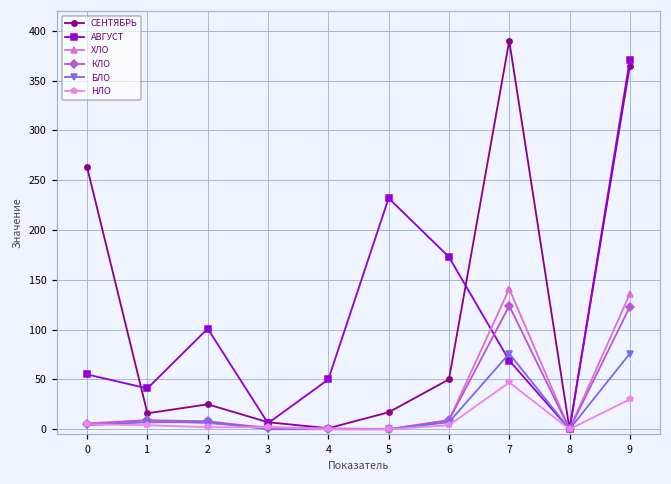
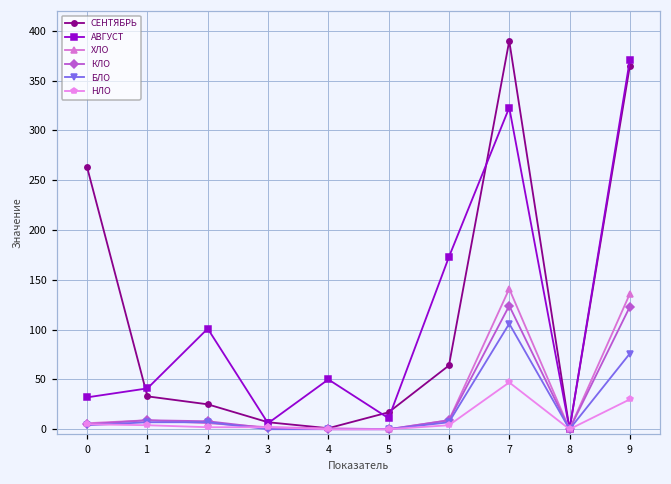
  {
    "СЕНТЯБРЬ": {
      "0": 260,
-     "1": 20,
+     "1": 30,
      "2": 30,
      "5": 20,
-     "6": 50,
+     "6": 60,
      "7": 390,
      "9": 370
    },
    "АВГУСТ": {
-     "0": 60,
+     "0": 30,
      "1": 40,
      "2": 100,
      "4": 50,
-     "5": 230,
+     "5": 10,
      "6": 170,
-     "7": 70,
+     "7": 320,
      "9": 370
    },
    "БЛО": {
-     "7": 80,
+     "7": 110,
      "9": 80
    }
  }
